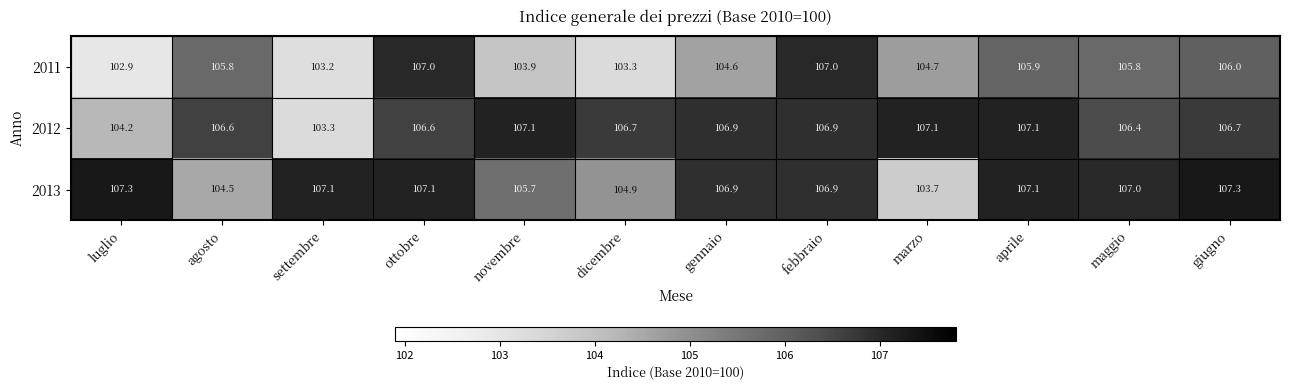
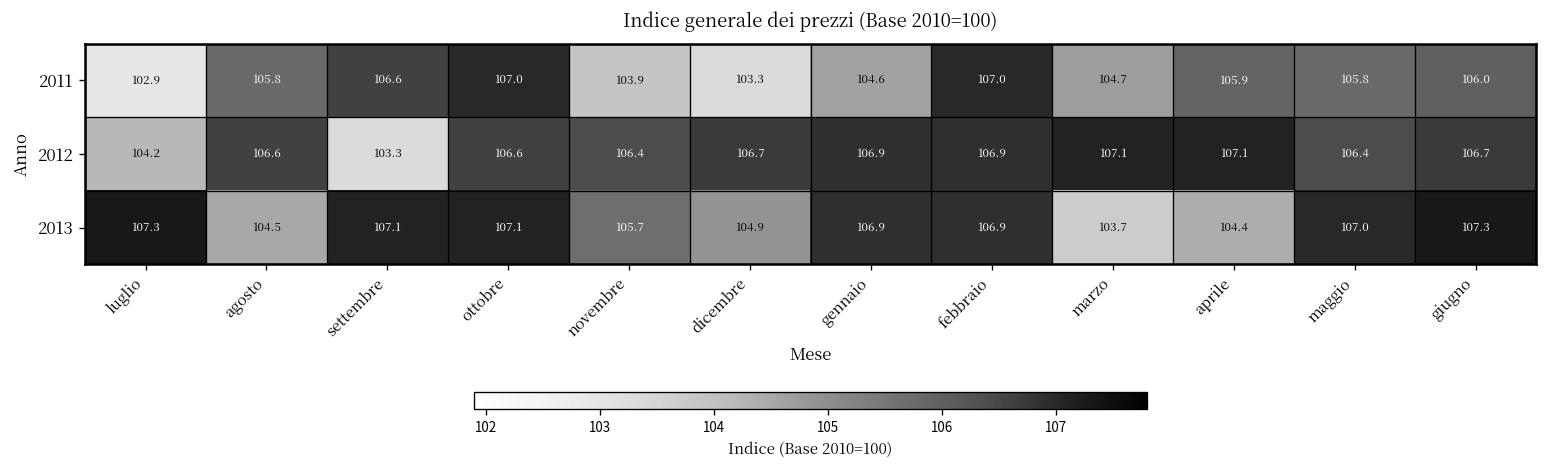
  {
    "2011": {
      "luglio": 102.9,
      "agosto": 105.8,
-     "settembre": 103.2,
+     "settembre": 106.6,
      "ottobre": 107.0,
      "novembre": 103.9,
      "dicembre": 103.3,
      "gennaio": 104.6,
      "febbraio": 107.0,
      "marzo": 104.7,
      "aprile": 105.9,
      "maggio": 105.8,
      "giugno": 106.0
    },
    "2012": {
      "luglio": 104.2,
      "agosto": 106.6,
      "settembre": 103.3,
      "ottobre": 106.6,
-     "novembre": 107.1,
+     "novembre": 106.4,
      "dicembre": 106.7,
      "gennaio": 106.9,
      "febbraio": 106.9,
      "marzo": 107.1,
      "aprile": 107.1,
      "maggio": 106.4,
      "giugno": 106.7
    },
    "2013": {
      "luglio": 107.3,
      "agosto": 104.5,
      "settembre": 107.1,
      "ottobre": 107.1,
      "novembre": 105.7,
      "dicembre": 104.9,
      "gennaio": 106.9,
      "febbraio": 106.9,
      "marzo": 103.7,
-     "aprile": 107.1,
+     "aprile": 104.4,
      "maggio": 107.0,
      "giugno": 107.3
    }
  }
